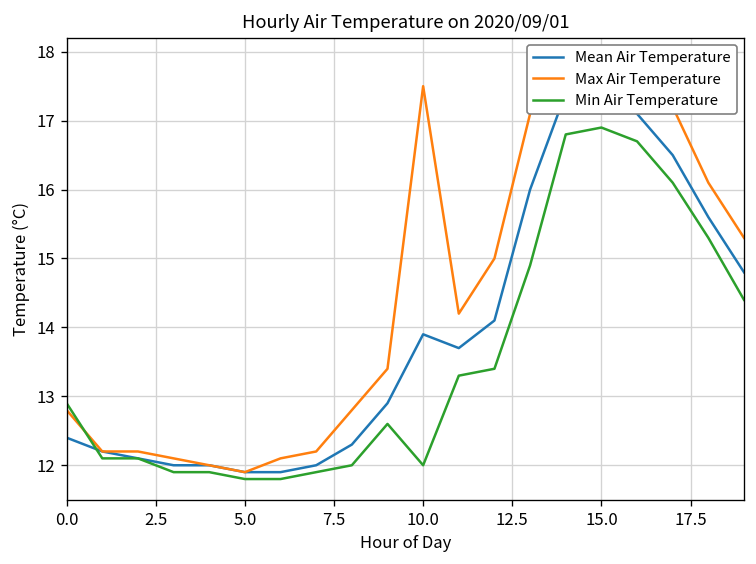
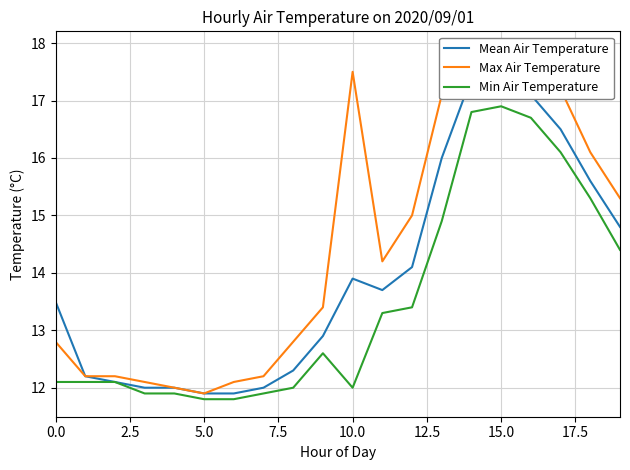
  {
    "Mean Air Temperature": {
-     "0.0": 12.4,
+     "0.0": 13.5,
      "10.0": 13.9
    },
    "Max Air Temperature": {
      "0.0": 12.8,
      "10.0": 17.5
    },
    "Min Air Temperature": {
-     "0.0": 12.9,
+     "0.0": 12.1,
      "5.0": 11.8,
      "10.0": 12.0,
      "15.0": 16.9
    }
  }
